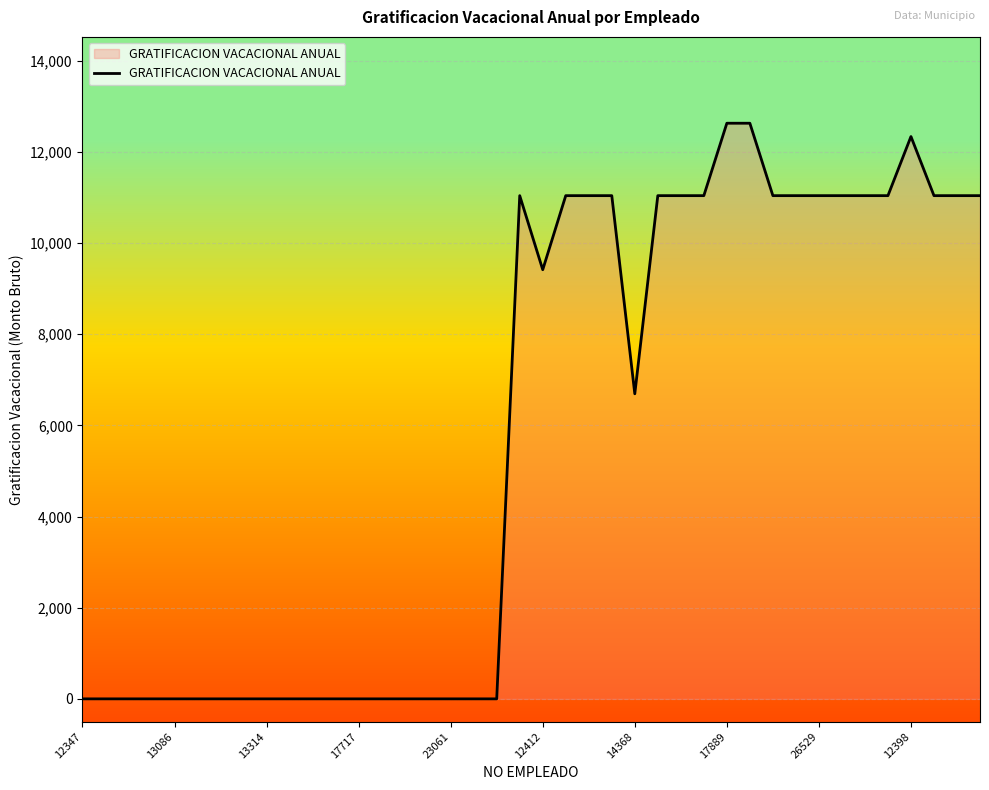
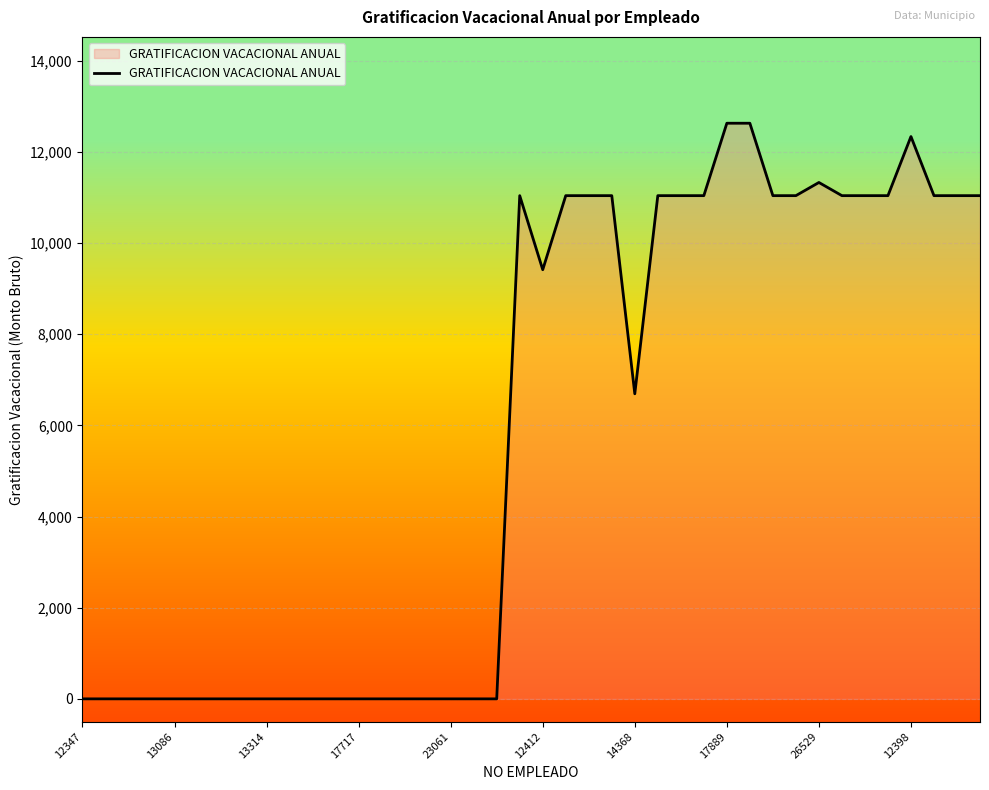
  {
    "12347": "0",
    "13086": "0",
    "13314": "0",
    "17717": "0",
    "23061": "0",
    "12412": "9,400",
    "14368": "6,700",
    "17889": "12,600",
-   "26529": "11,000",
+   "26529": "11,300",
    "12398": "12,300"
  }
